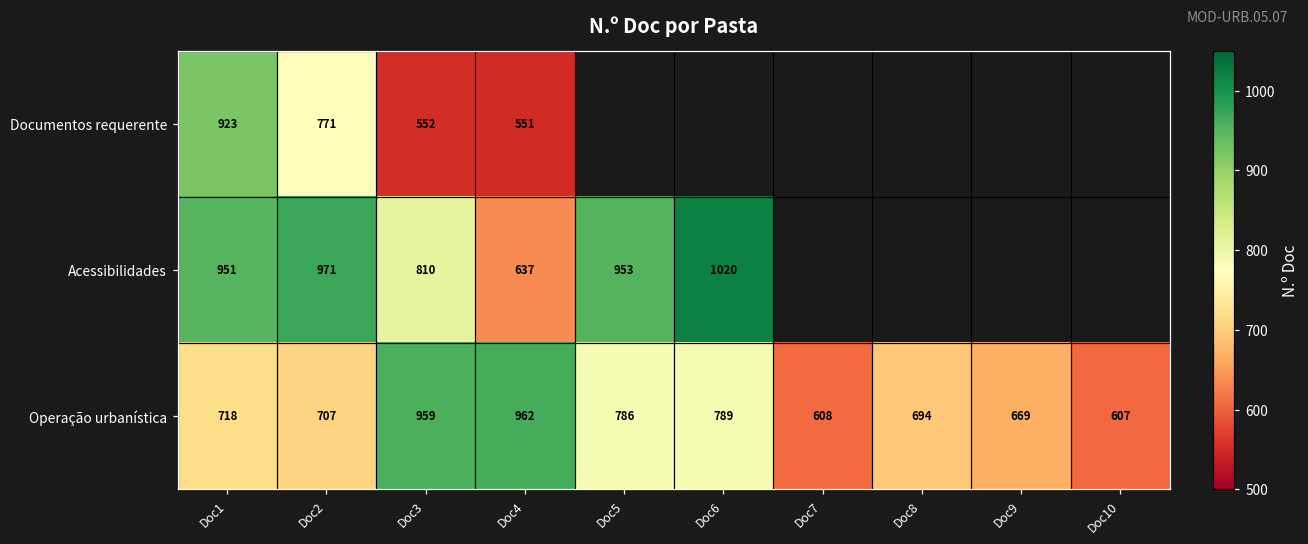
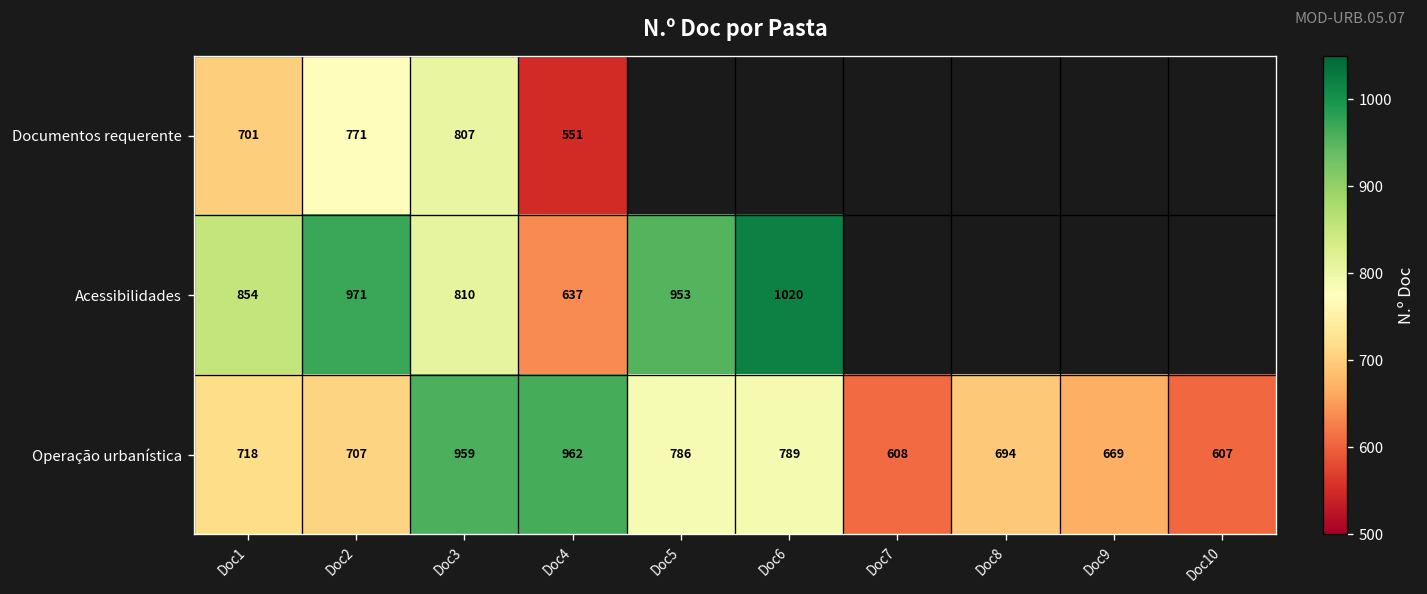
  {
    "Documentos requerente": {
-     "Doc1": 923,
+     "Doc1": 701,
      "Doc2": 771,
-     "Doc3": 552,
+     "Doc3": 807,
      "Doc4": 551
    },
    "Acessibilidades": {
-     "Doc1": 951,
+     "Doc1": 854,
      "Doc2": 971,
      "Doc3": 810,
      "Doc4": 637,
      "Doc5": 953,
      "Doc6": 1020
    },
    "Operação urbanística": {
      "Doc1": 718,
      "Doc2": 707,
      "Doc3": 959,
      "Doc4": 962,
      "Doc5": 786,
      "Doc6": 789,
      "Doc7": 608,
      "Doc8": 694,
      "Doc9": 669,
      "Doc10": 607
    }
  }
